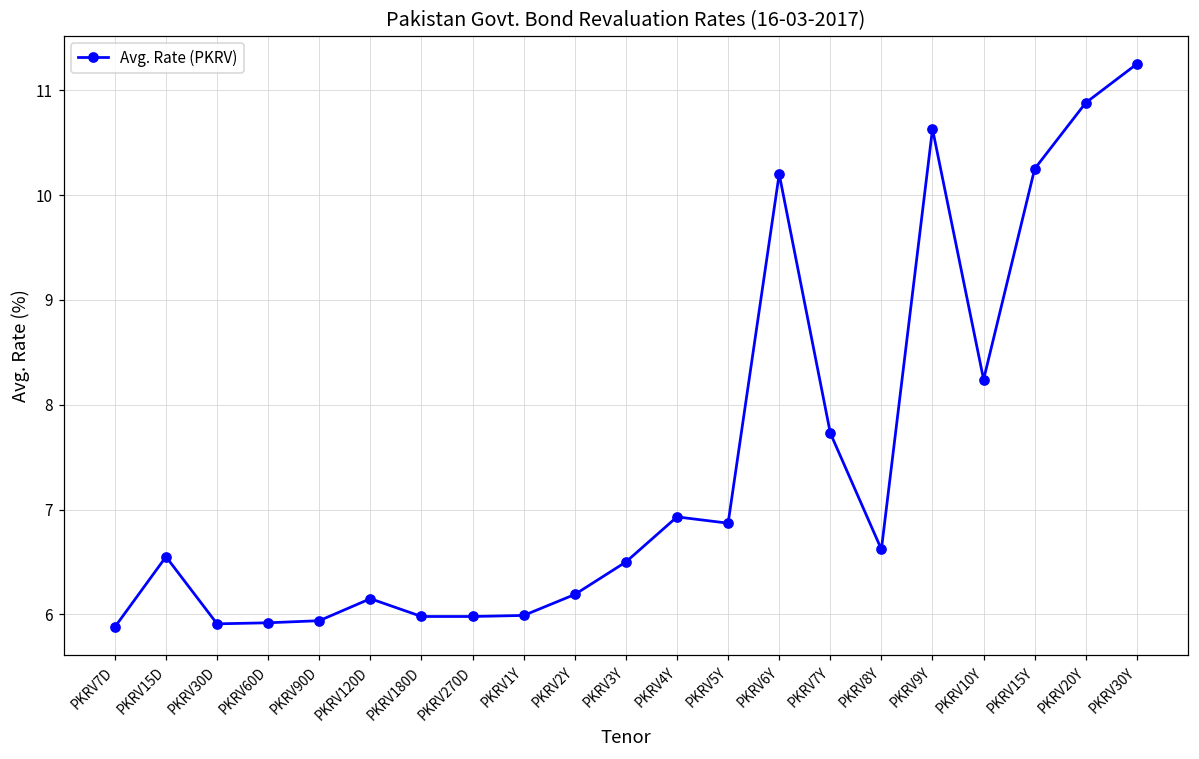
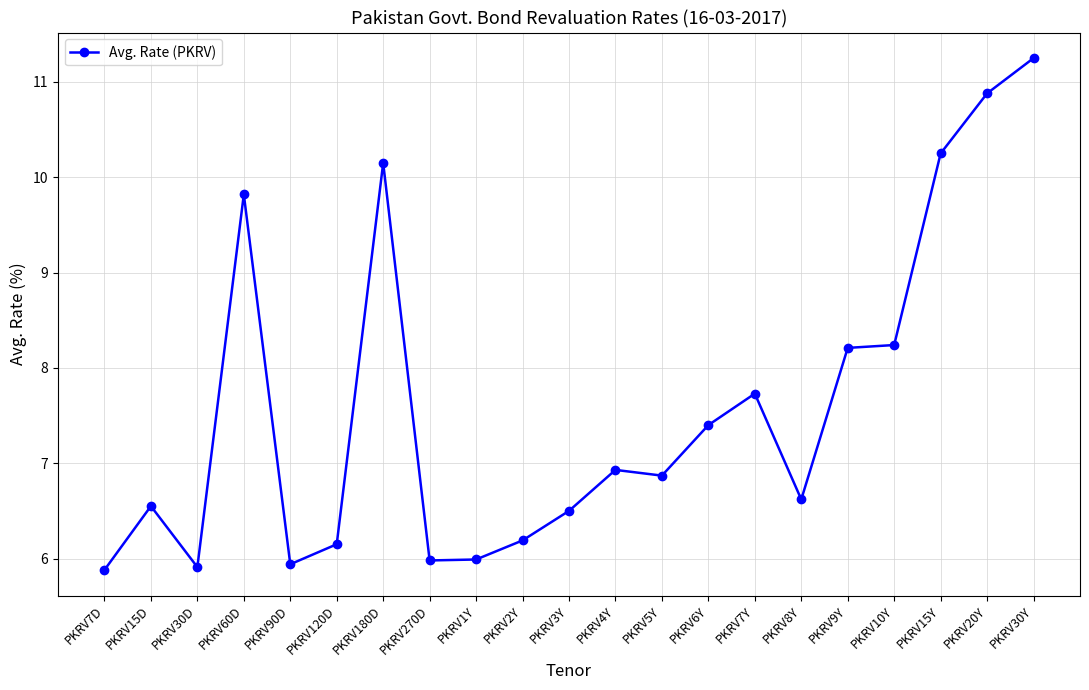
  {
    "PKRV7D": 5.9,
    "PKRV15D": 6.6,
    "PKRV30D": 5.9,
-   "PKRV60D": 5.9,
+   "PKRV60D": 9.8,
    "PKRV90D": 5.9,
    "PKRV120D": 6.2,
-   "PKRV180D": 6.0,
+   "PKRV180D": 10.2,
    "PKRV270D": 6.0,
    "PKRV1Y": 6.0,
    "PKRV2Y": 6.2,
    "PKRV3Y": 6.5,
    "PKRV4Y": 6.9,
    "PKRV5Y": 6.9,
-   "PKRV6Y": 10.2,
+   "PKRV6Y": 7.4,
    "PKRV7Y": 7.7,
    "PKRV8Y": 6.6,
-   "PKRV9Y": 10.6,
+   "PKRV9Y": 8.2,
    "PKRV10Y": 8.2,
    "PKRV15Y": 10.3,
    "PKRV20Y": 10.9,
    "PKRV30Y": 11.3
  }
